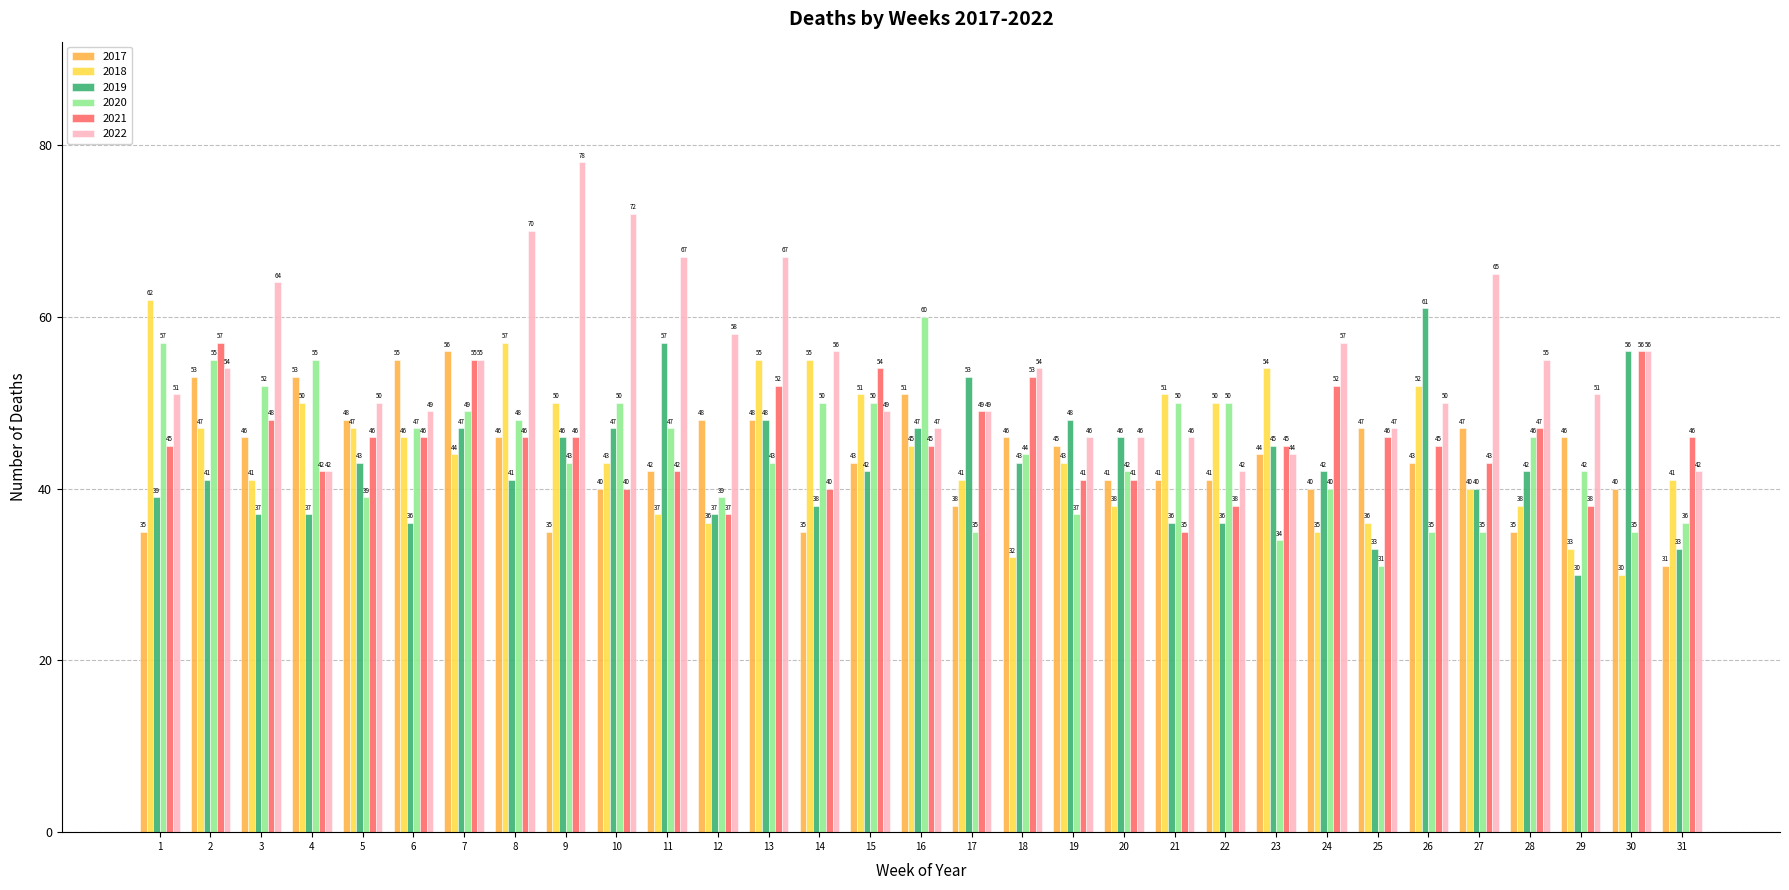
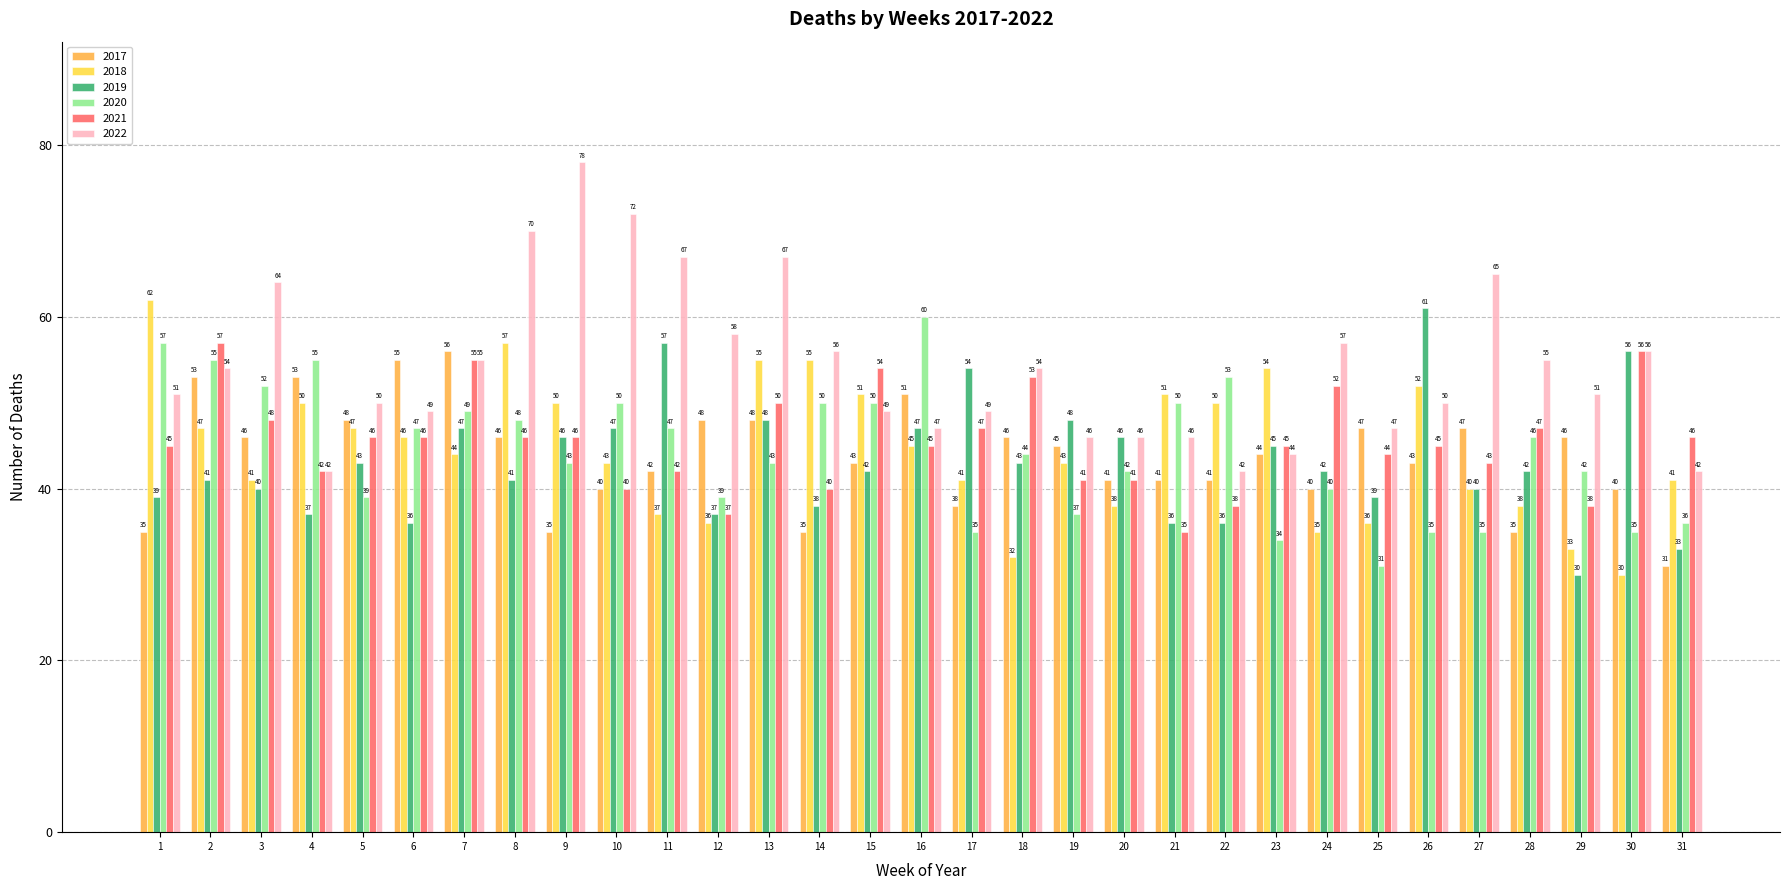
  {
    "2019": {
      "1": 39,
      "2": 41,
-     "3": 37,
+     "3": 40,
      "4": 37,
      "5": 43,
      "6": 36,
      "7": 47,
      "8": 41,
      "9": 46,
      "10": 47,
      "11": 57,
      "12": 37,
      "13": 48,
      "14": 38,
      "15": 42,
      "16": 47,
-     "17": 53,
+     "17": 54,
      "18": 43,
      "19": 48,
      "20": 46,
      "21": 36,
      "22": 36,
      "23": 45,
      "24": 42,
-     "25": 33,
+     "25": 39,
      "26": 61,
      "27": 40,
      "28": 42,
      "29": 30,
      "30": 56,
      "31": 33
    },
    "2020": {
      "1": 57,
      "2": 55,
      "3": 52,
      "4": 55,
      "5": 39,
      "6": 47,
      "7": 49,
      "8": 48,
      "9": 43,
      "10": 50,
      "11": 47,
      "12": 39,
      "13": 43,
      "14": 50,
      "15": 50,
      "16": 60,
      "17": 35,
      "18": 44,
      "19": 37,
      "20": 42,
      "21": 50,
-     "22": 50,
+     "22": 53,
      "23": 34,
      "24": 40,
      "25": 31,
      "26": 35,
      "27": 35,
      "28": 46,
      "29": 42,
      "30": 35,
      "31": 36
    },
    "2021": {
      "1": 45,
      "2": 57,
      "3": 48,
      "4": 42,
      "5": 46,
      "6": 46,
      "7": 55,
      "8": 46,
      "9": 46,
      "10": 40,
      "11": 42,
      "12": 37,
-     "13": 52,
+     "13": 50,
      "14": 40,
      "15": 54,
      "16": 45,
-     "17": 49,
+     "17": 47,
      "18": 53,
      "19": 41,
      "20": 41,
      "21": 35,
      "22": 38,
      "23": 45,
      "24": 52,
-     "25": 46,
+     "25": 44,
      "26": 45,
      "27": 43,
      "28": 47,
      "29": 38,
      "30": 56,
      "31": 46
    },
    "2022": {
      "1": 51,
      "2": 54,
      "3": 64,
      "4": 42,
      "5": 50,
      "6": 49,
      "7": 55,
      "8": 70,
      "9": 78,
      "10": 72,
      "11": 67,
      "12": 58,
      "13": 67,
      "14": 56,
      "15": 49,
      "16": 47,
      "17": 49,
      "18": 54,
      "19": 46,
      "20": 46,
      "21": 46,
      "22": 42,
      "23": 44,
      "24": 57,
      "25": 47,
      "26": 50,
      "27": 65,
      "28": 55,
      "29": 51,
      "30": 56,
      "31": 42
    }
  }
